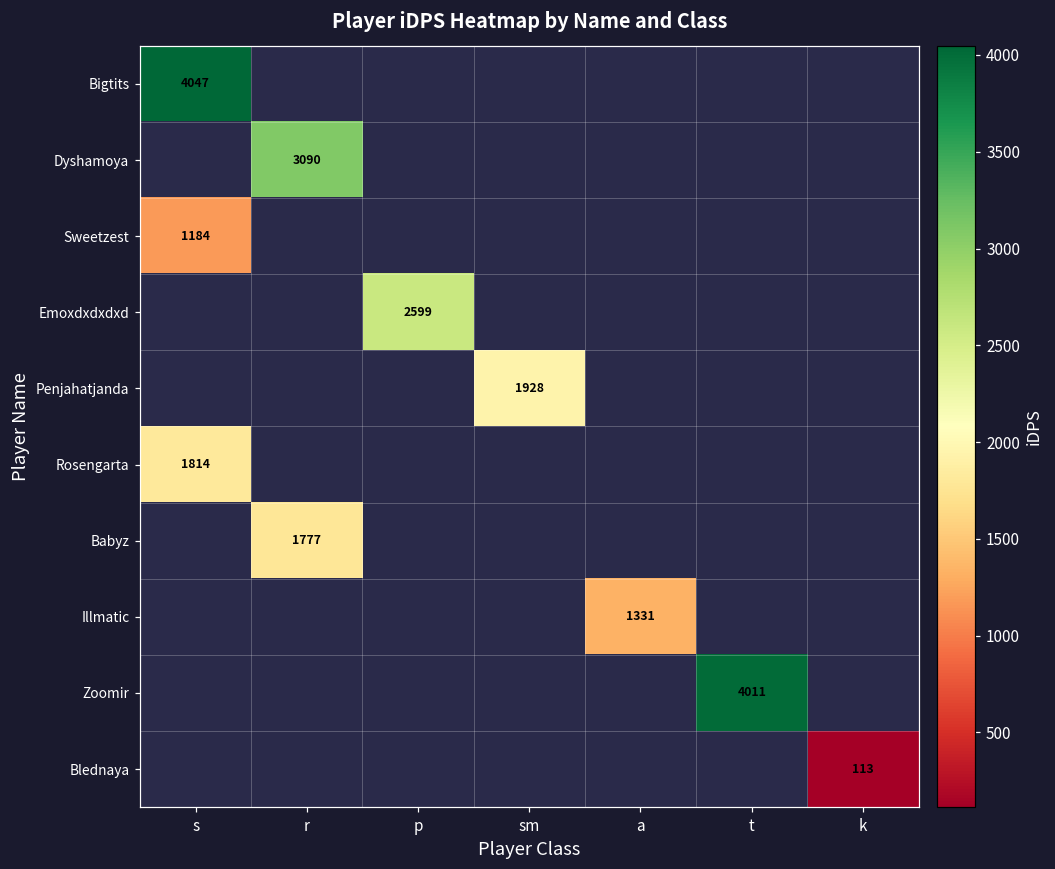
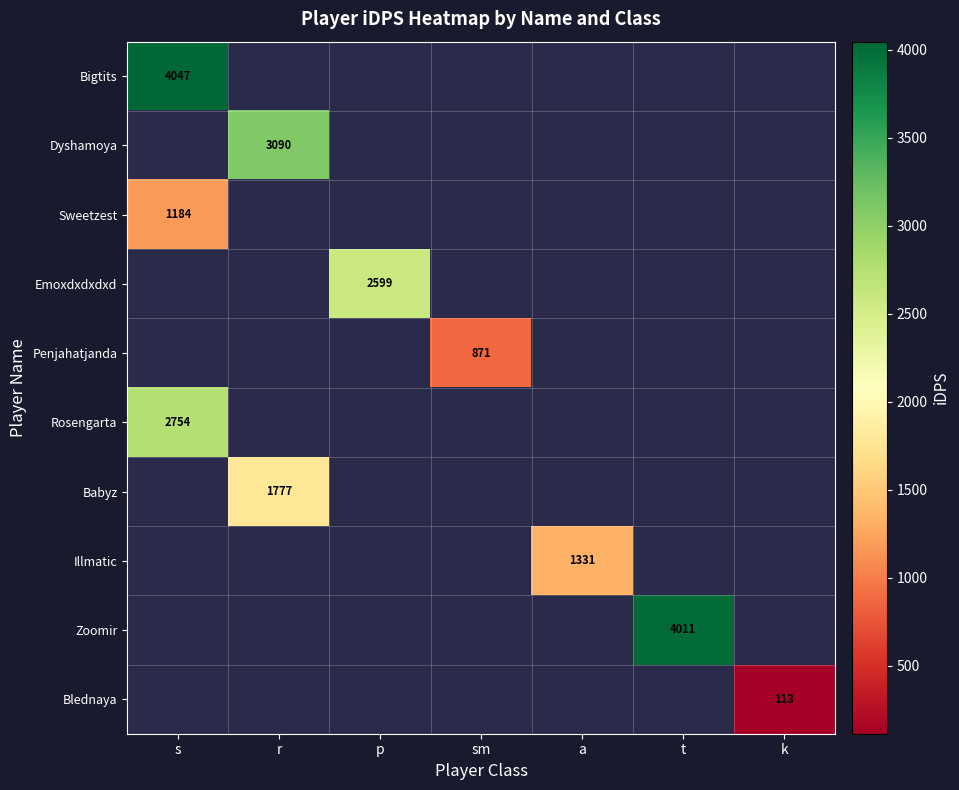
  {
    "Bigtits": {
      "s": 4047
    },
    "Dyshamoya": {
      "r": 3090
    },
    "Sweetzest": {
      "s": 1184
    },
    "Emoxdxdxdxd": {
      "p": 2599
    },
    "Penjahatjanda": {
-     "sm": 1928
+     "sm": 871
    },
    "Rosengarta": {
-     "s": 1814
+     "s": 2754
    },
    "Babyz": {
      "r": 1777
    },
    "Illmatic": {
      "a": 1331
    },
    "Zoomir": {
      "t": 4011
    },
    "Blednaya": {
      "k": 113
    }
  }
